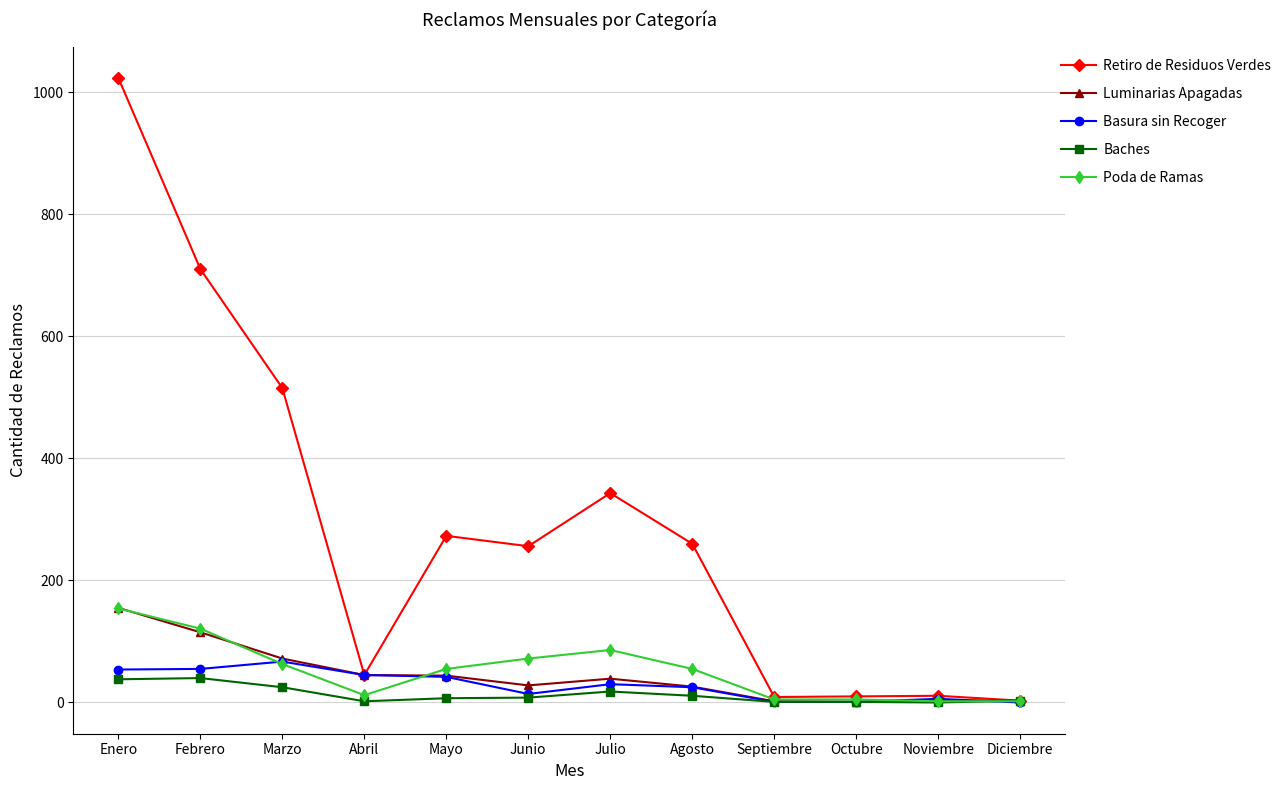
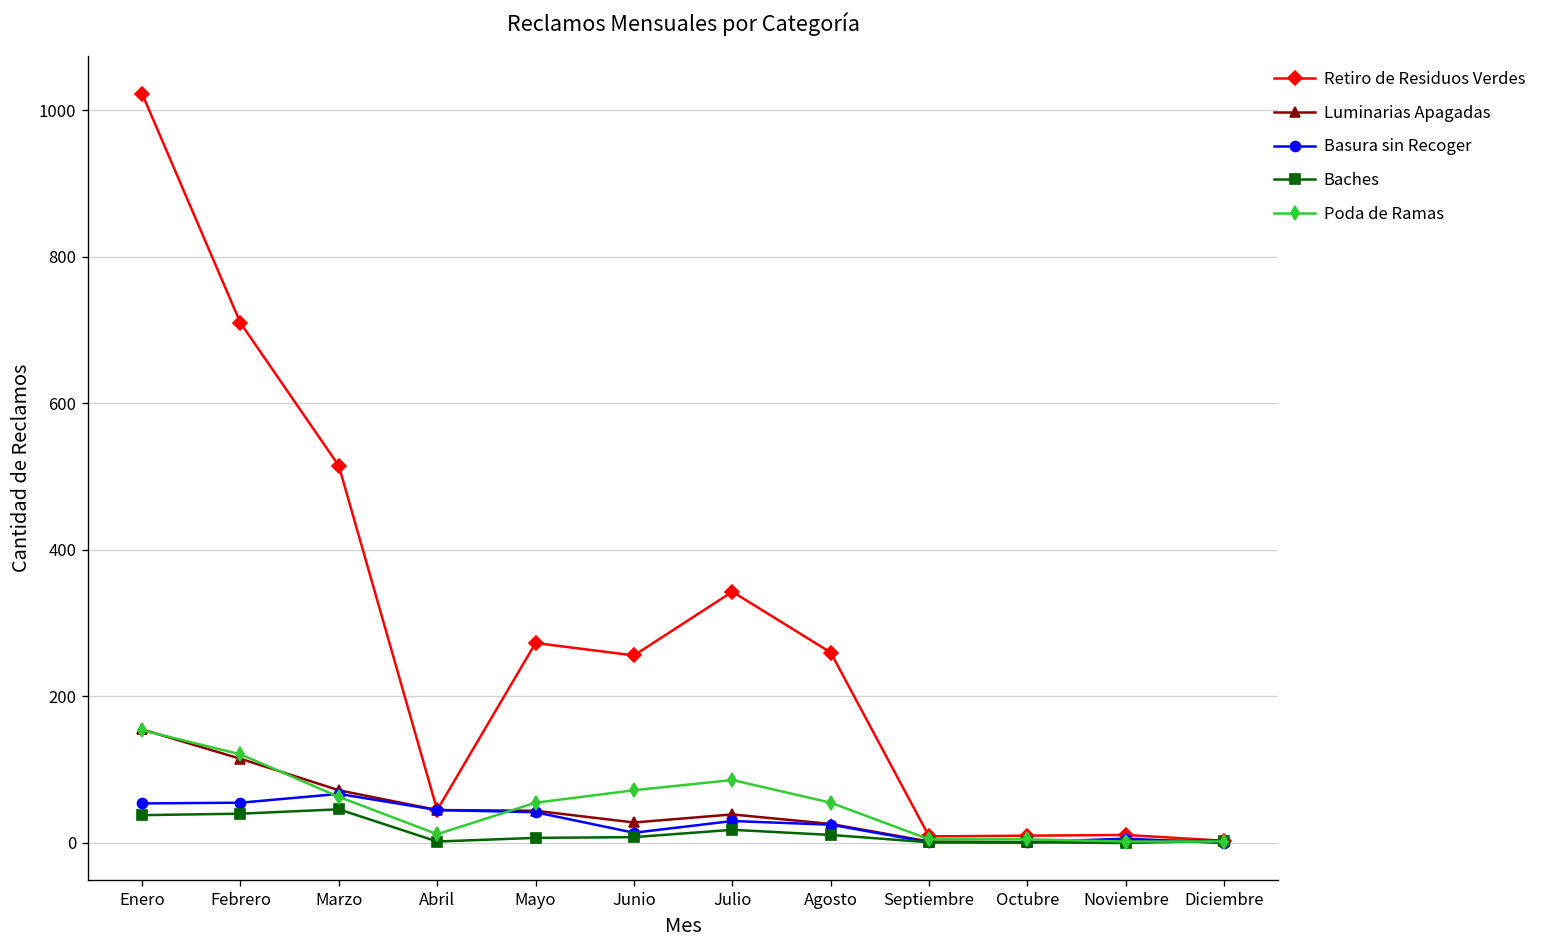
  {
    "Retiro de Residuos Verdes": {
      "Enero": 1020,
      "Febrero": 710,
      "Marzo": 520,
      "Mayo": 270,
      "Junio": 260,
      "Julio": 340,
      "Agosto": 260,
      "Octubre": 10,
      "Noviembre": 10
    },
    "Luminarias Apagadas": {
      "Febrero": 120,
      "Marzo": 70,
      "Junio": 30,
      "Julio": 40
    },
    "Basura sin Recoger": {
      "Enero": 50,
      "Febrero": 60,
      "Junio": 10,
      "Julio": 30
    },
    "Baches": {
      "Enero": 40,
      "Febrero": 40,
-     "Marzo": 30,
+     "Marzo": 50,
      "Abril": 0,
      "Mayo": 10,
      "Junio": 10,
      "Julio": 20,
      "Agosto": 10
    },
    "Poda de Ramas": {
      "Febrero": 120,
      "Abril": 10,
      "Mayo": 60,
      "Junio": 70,
      "Julio": 90,
      "Agosto": 60
    }
  }
